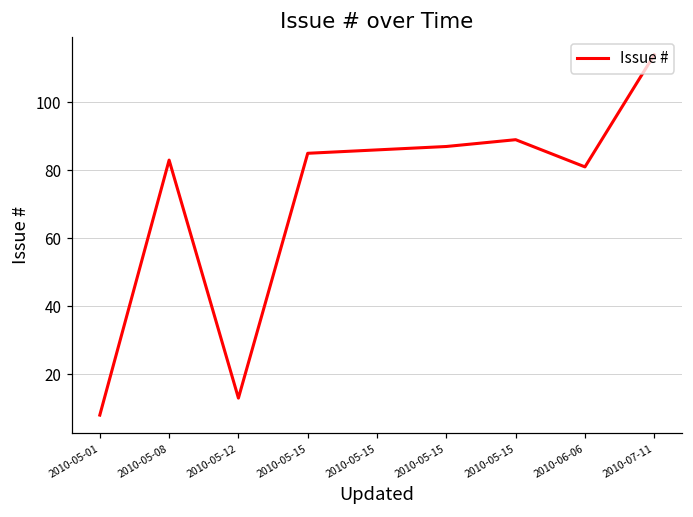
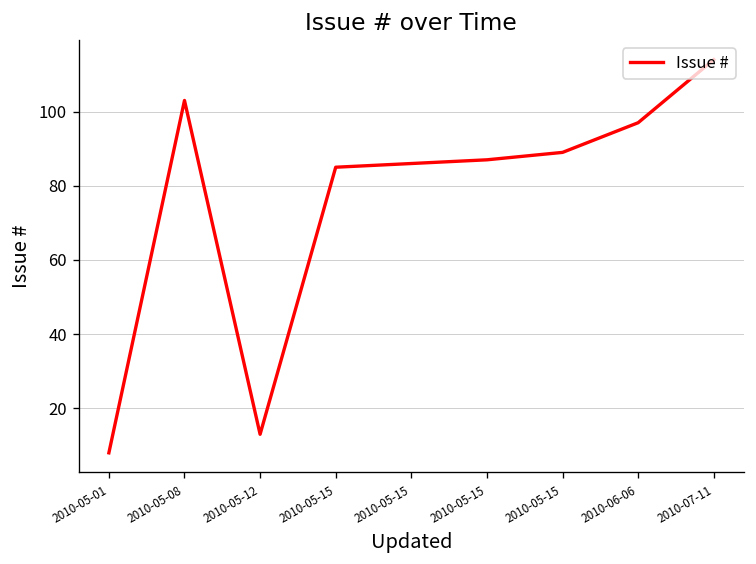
  {
    "2010-05-01": 8,
-   "2010-05-08": 83,
+   "2010-05-08": 103,
    "2010-05-12": 13,
-   "2010-06-06": 81
+   "2010-06-06": 97
  }
